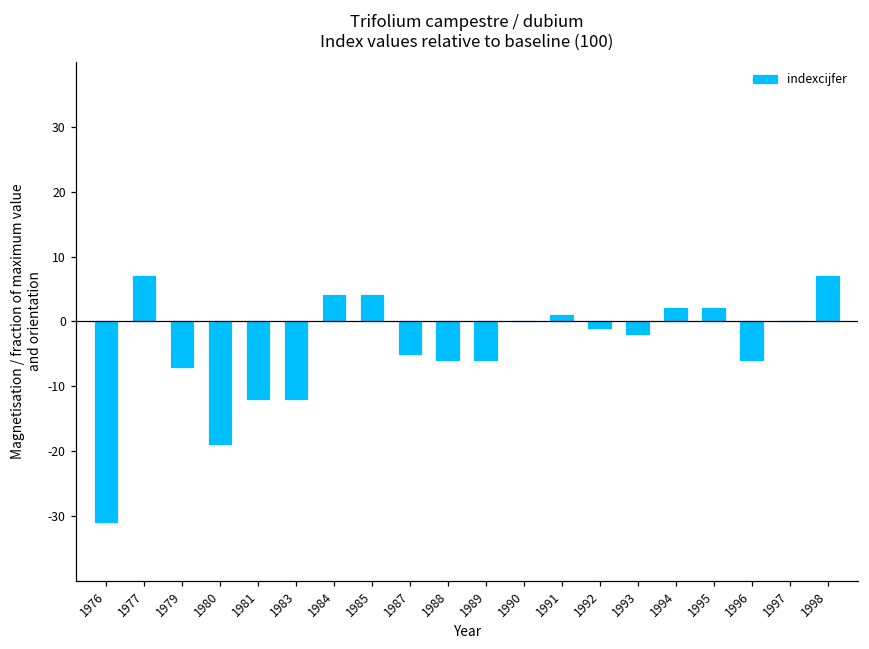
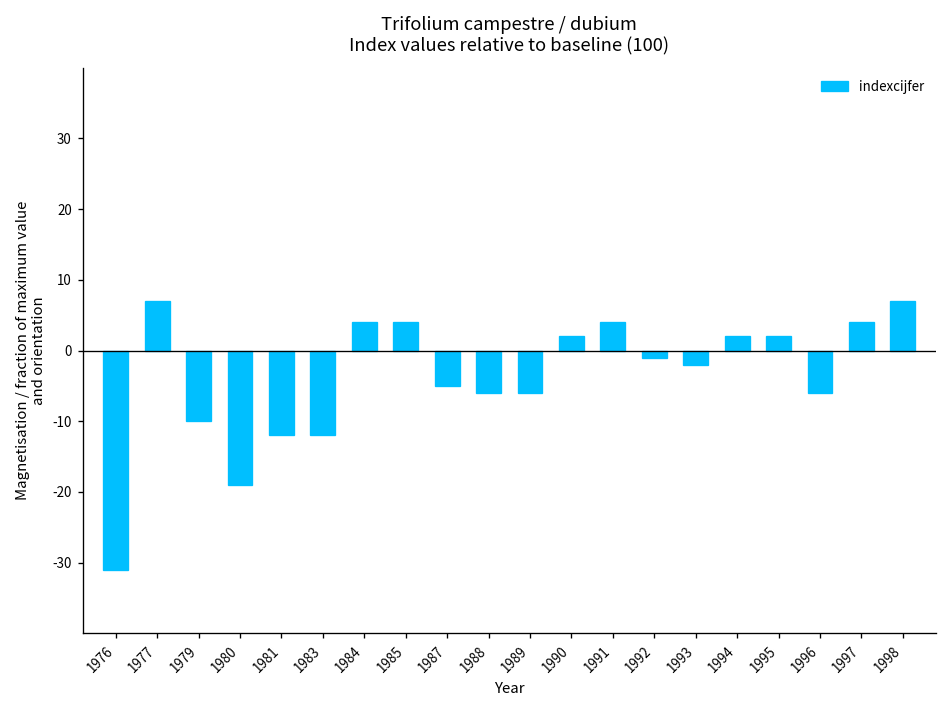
  {
    "1976": -31,
    "1977": 7,
-   "1979": -7,
+   "1979": -10,
    "1980": -19,
    "1981": -12,
    "1983": -12,
    "1984": 4,
    "1985": 4,
    "1987": -5,
    "1988": -6,
    "1989": -6,
-   "1990": 0,
-   "1991": 1,
+   "1990": 2,
+   "1991": 4,
    "1992": -1,
    "1993": -2,
    "1994": 2,
    "1995": 2,
    "1996": -6,
-   "1997": 0,
+   "1997": 4,
    "1998": 7
  }
